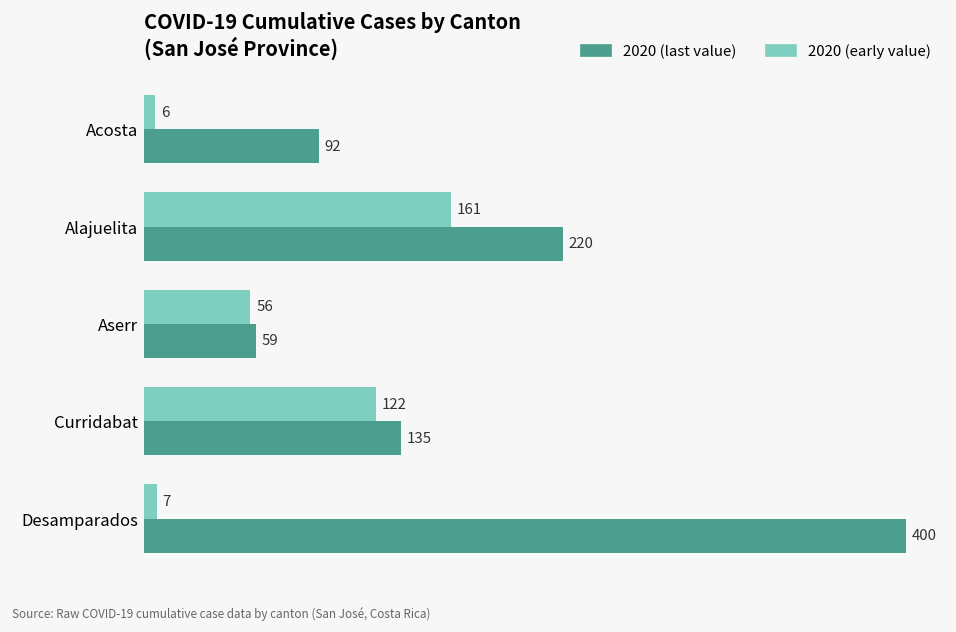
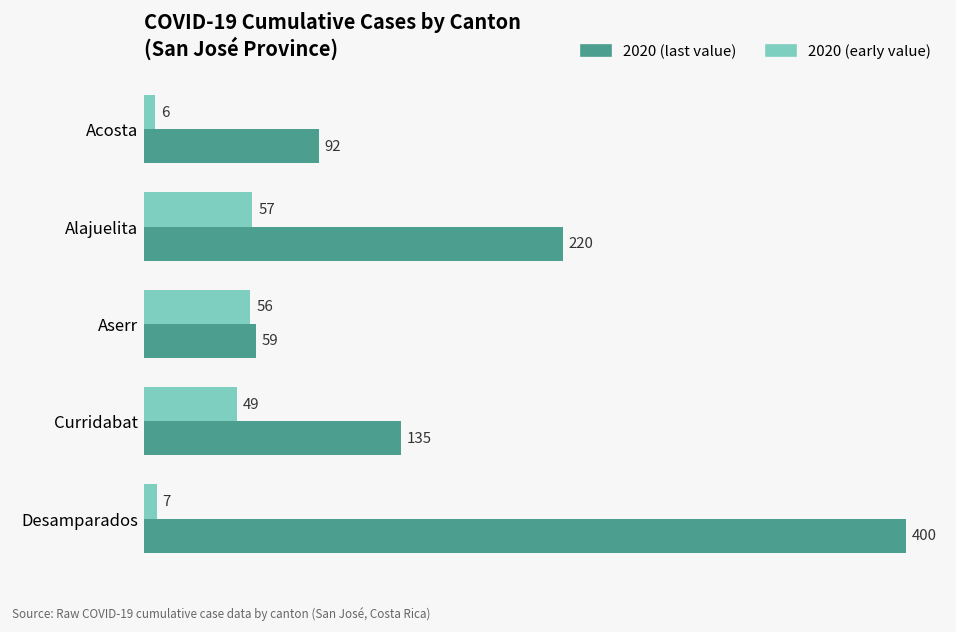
  {
    "2020 (last value)": {
      "Acosta": 92,
      "Alajuelita": 220,
      "Aserr": 59,
      "Curridabat": 135,
      "Desamparados": 400
    },
    "2020 (early value)": {
      "Acosta": 6,
-     "Alajuelita": 161,
+     "Alajuelita": 57,
      "Aserr": 56,
-     "Curridabat": 122,
+     "Curridabat": 49,
      "Desamparados": 7
    }
  }
